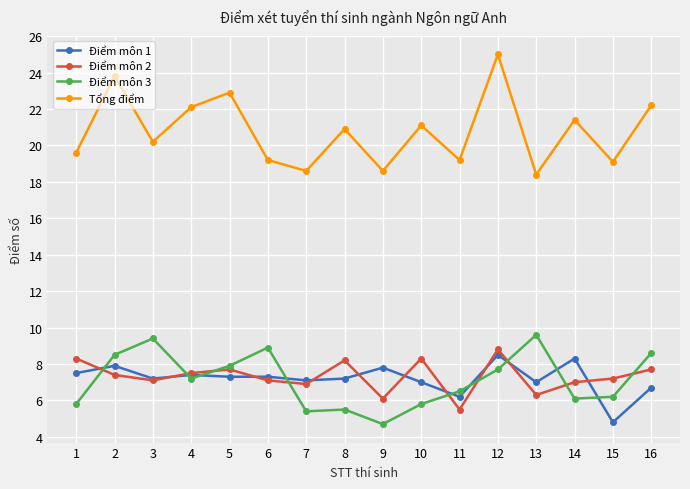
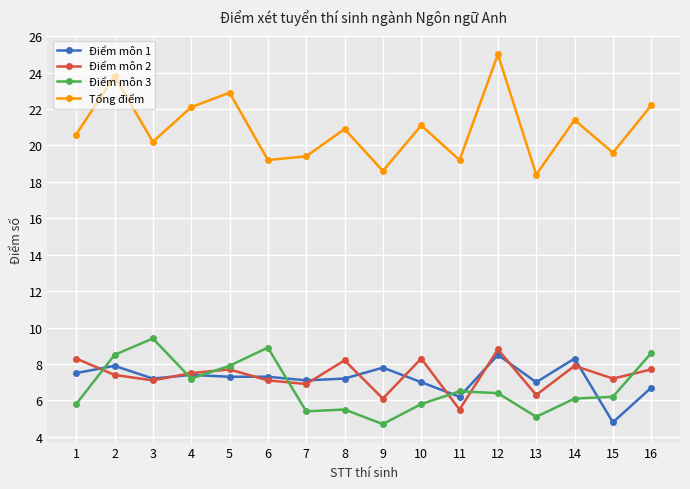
  {
    "Điểm môn 1": {
      "1": 7.5,
      "2": 7.9,
      "5": 7.3,
      "6": 7.3,
      "7": 7.1,
      "8": 7.2,
      "9": 7.8,
      "10": 7.0,
      "11": 6.2,
      "12": 8.5,
      "13": 7.0,
      "14": 8.3,
      "15": 4.8,
      "16": 6.7
    },
    "Điểm môn 2": {
      "1": 8.3,
      "2": 7.4,
      "5": 7.7,
      "6": 7.1,
      "7": 6.9,
      "8": 8.2,
      "9": 6.1,
      "10": 8.3,
      "11": 5.5,
      "12": 8.8,
      "13": 6.3,
-     "14": 7.0,
+     "14": 7.9,
      "15": 7.2,
      "16": 7.7
    },
    "Điểm môn 3": {
      "1": 5.8,
      "2": 8.5,
      "3": 9.4,
      "4": 7.2,
      "5": 7.9,
      "6": 8.9,
      "7": 5.4,
      "8": 5.5,
      "9": 4.7,
      "10": 5.8,
      "11": 6.5,
-     "12": 7.7,
-     "13": 9.6,
+     "12": 6.4,
+     "13": 5.1,
      "14": 6.1,
      "15": 6.2,
      "16": 8.6
    },
    "Tổng điểm": {
-     "1": 19.6,
+     "1": 20.6,
      "3": 20.2,
      "4": 22.1,
      "5": 22.9,
      "6": 19.2,
-     "7": 18.6,
+     "7": 19.4,
      "8": 20.9,
      "9": 18.6,
      "10": 21.1,
      "11": 19.2,
      "12": 25.0,
      "13": 18.4,
      "14": 21.4,
-     "15": 19.1,
+     "15": 19.6,
      "16": 22.2
    }
  }
